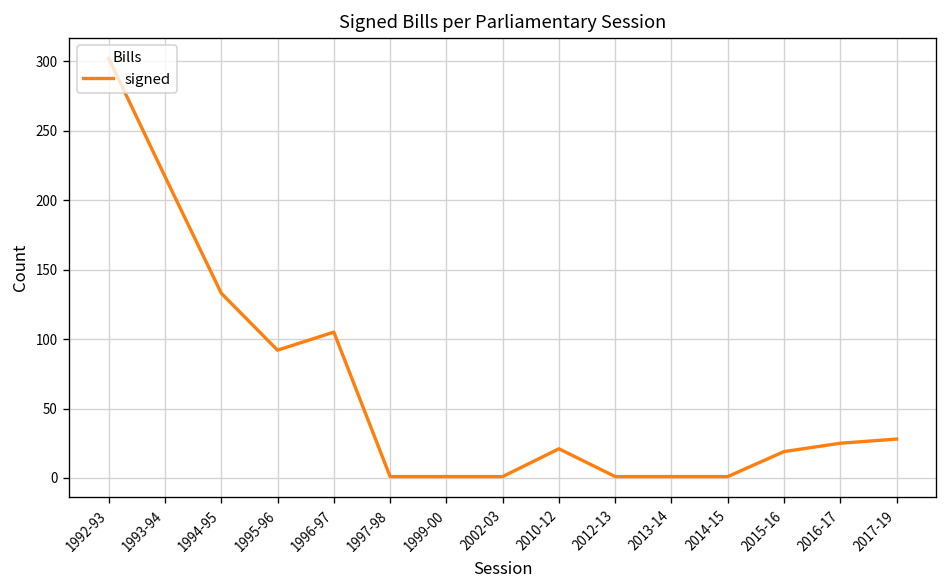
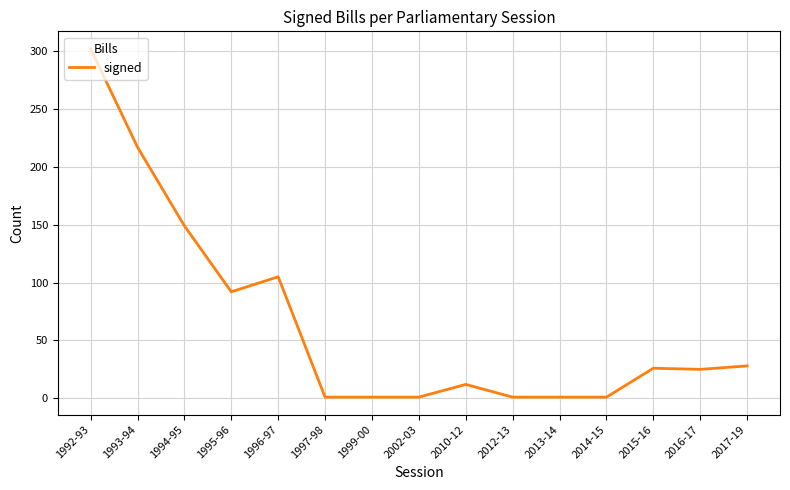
  {
    "1993-94": 217,
-   "1994-95": 133,
+   "1994-95": 149,
    "1995-96": 92,
    "1996-97": 105,
    "1997-98": 1,
    "1999-00": 1,
    "2002-03": 1,
-   "2010-12": 21,
+   "2010-12": 12,
    "2012-13": 1,
    "2013-14": 1,
    "2014-15": 1,
-   "2015-16": 19,
+   "2015-16": 26,
    "2016-17": 25,
    "2017-19": 28
  }
